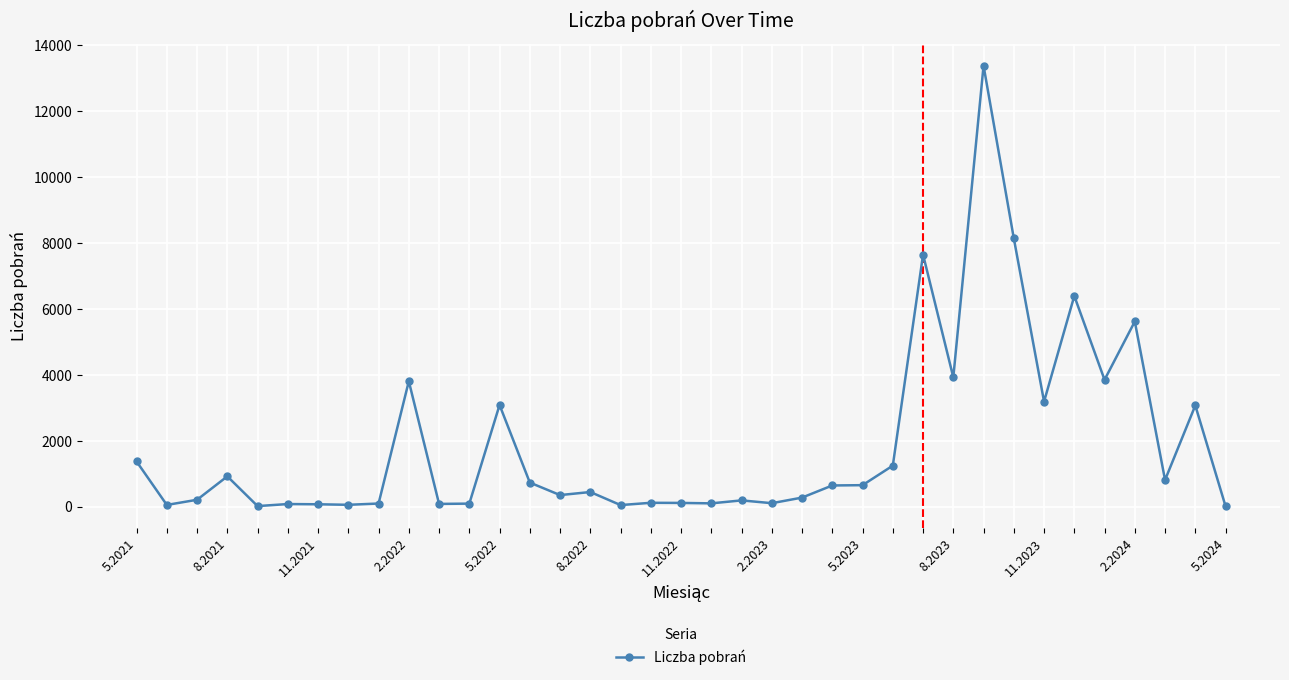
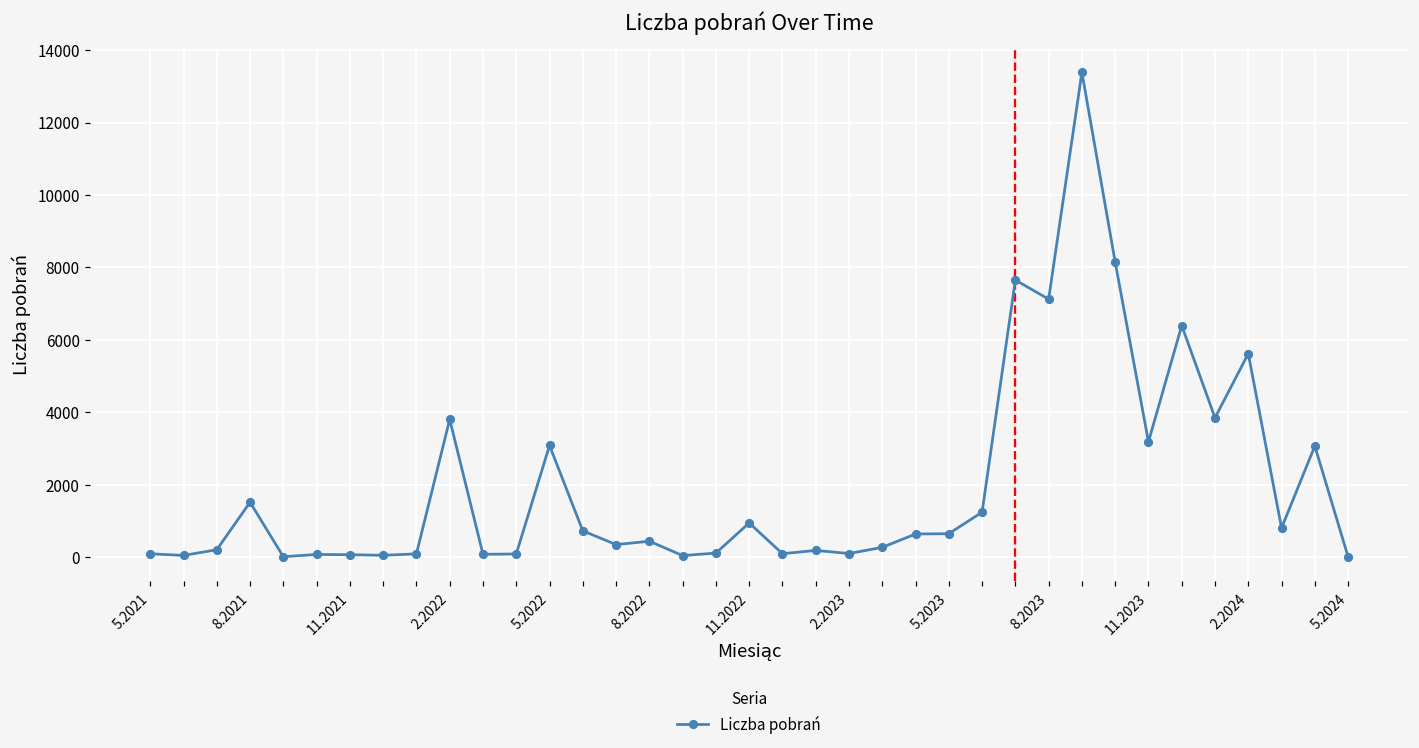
  {
-   "5.2021": 1400,
-   "8.2021": 900,
+   "5.2021": 100,
+   "8.2021": 1500,
    "11.2021": 100,
    "2.2022": 3800,
    "5.2022": 3100,
    "8.2022": 400,
-   "11.2022": 100,
+   "11.2022": 1000,
    "2.2023": 100,
    "5.2023": 700,
-   "8.2023": 3900,
+   "8.2023": 7100,
    "11.2023": 3200,
    "2.2024": 5600,
    "5.2024": 0
  }
